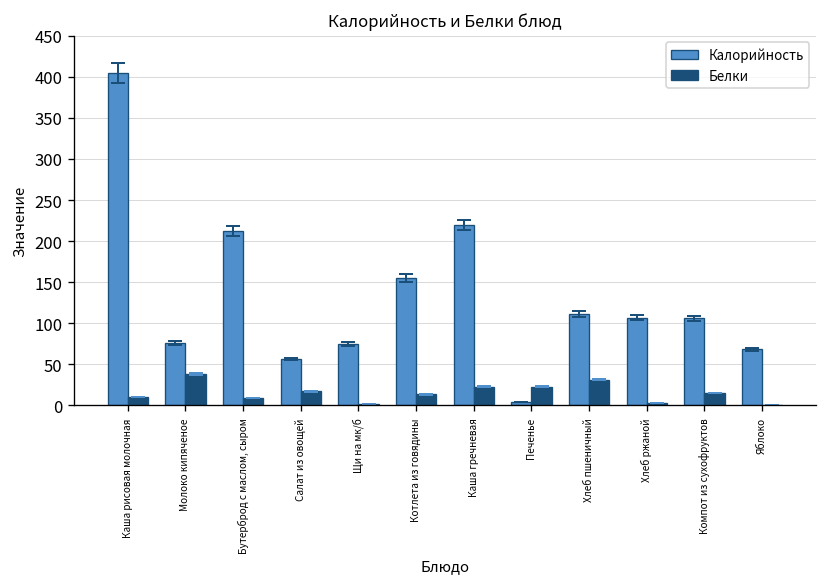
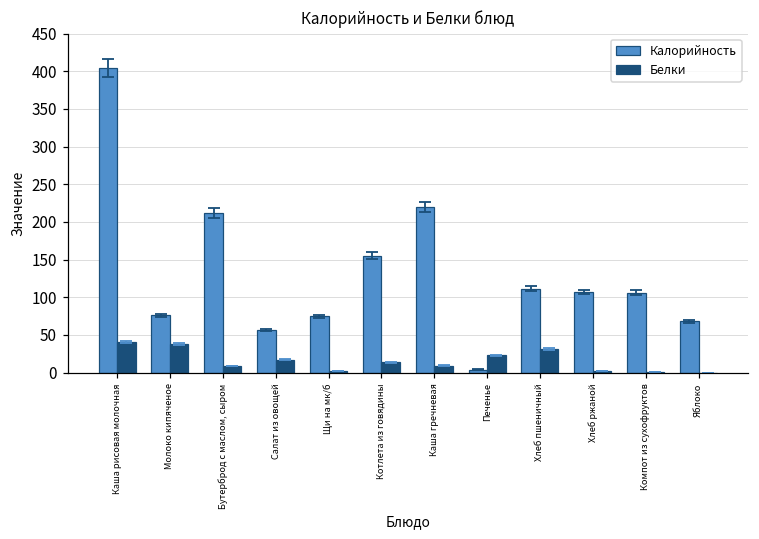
  {
    "Белки": {
-     "Каша рисовая молочная": 10,
+     "Каша рисовая молочная": 40,
      "Молоко кипяченое": 40,
      "Бутерброд с маслом, сыром": 10,
      "Салат из овощей": 20,
      "Котлета из говядины": 10,
-     "Каша гречневая": 20,
+     "Каша гречневая": 10,
      "Печенье": 20,
      "Хлеб пшеничный": 30,
-     "Компот из сухофруктов": 20,
+     "Компот из сухофруктов": 0,
      "Яблоко": 0
    }
  }
